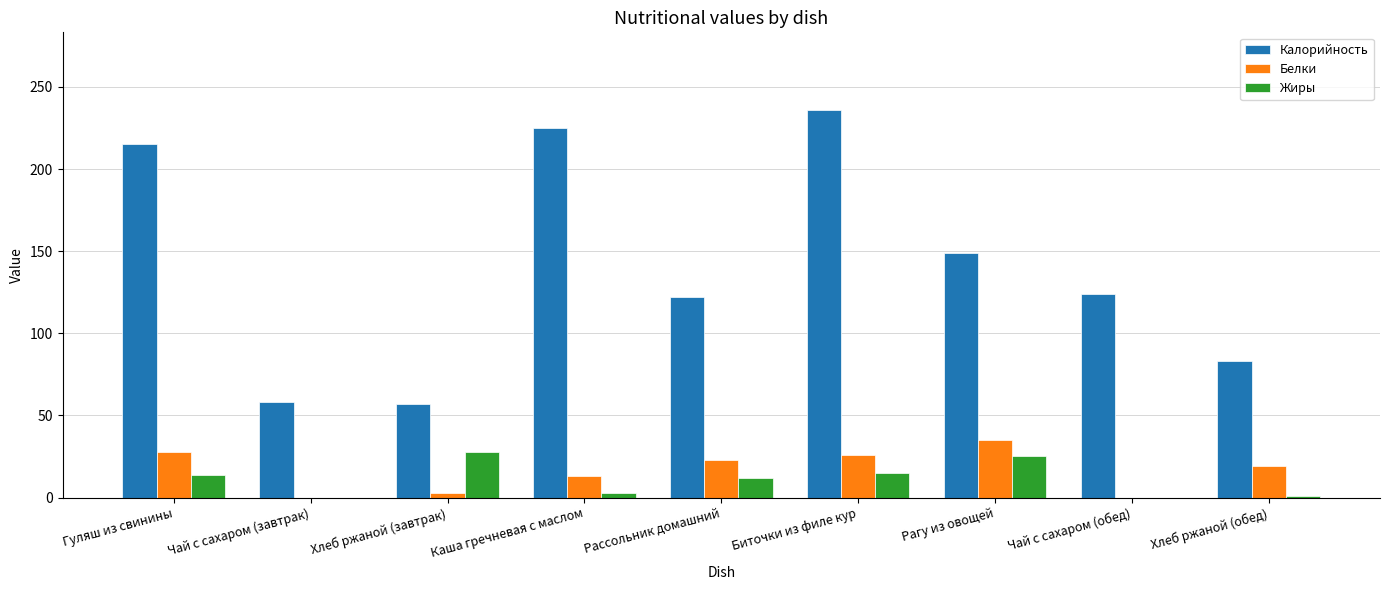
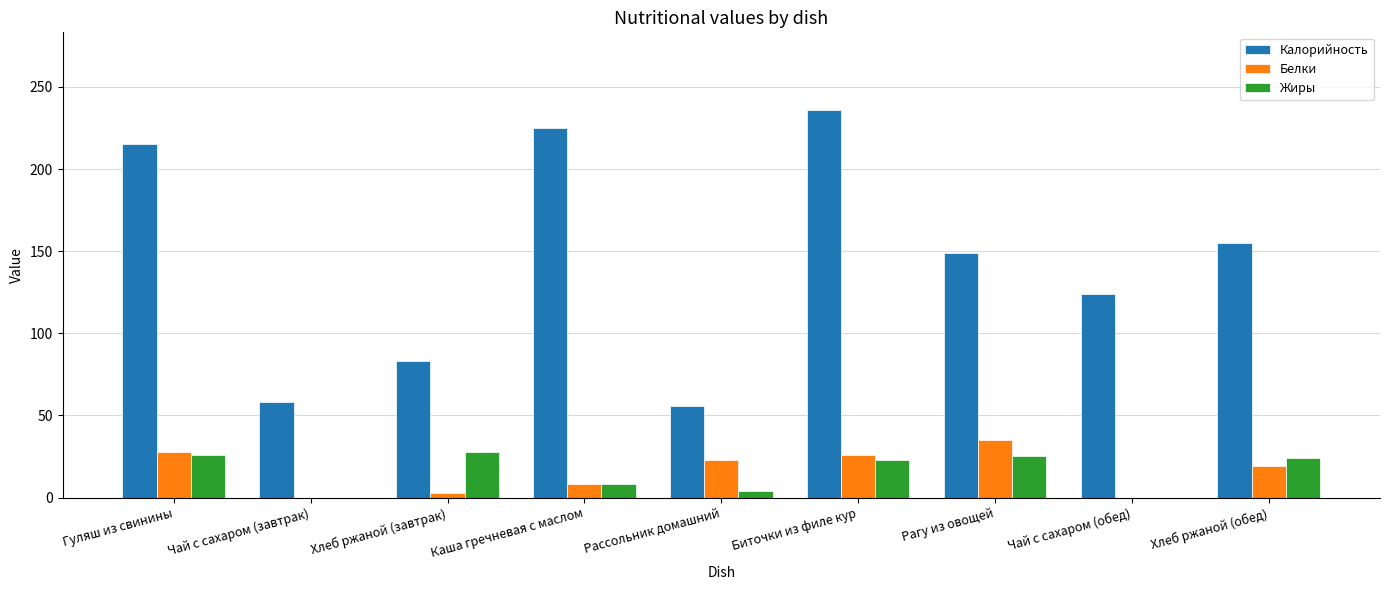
  {
    "Калорийность": {
      "Гуляш из свинины": 215,
      "Чай с сахаром (завтрак)": 58,
-     "Хлеб ржаной (завтрак)": 57,
+     "Хлеб ржаной (завтрак)": 83,
      "Каша гречневая с маслом": 225,
-     "Рассольник домашний": 122,
+     "Рассольник домашний": 56,
      "Биточки из филе кур": 236,
      "Рагу из овощей": 149,
      "Чай с сахаром (обед)": 124,
-     "Хлеб ржаной (обед)": 83
+     "Хлеб ржаной (обед)": 155
    },
    "Белки": {
      "Гуляш из свинины": 28,
      "Чай с сахаром (завтрак)": 0,
      "Хлеб ржаной (завтрак)": 3,
-     "Каша гречневая с маслом": 13,
+     "Каша гречневая с маслом": 8,
      "Рассольник домашний": 23,
      "Биточки из филе кур": 26,
      "Рагу из овощей": 35,
      "Чай с сахаром (обед)": 0,
      "Хлеб ржаной (обед)": 19
    },
    "Жиры": {
-     "Гуляш из свинины": 14,
+     "Гуляш из свинины": 26,
      "Чай с сахаром (завтрак)": 0,
      "Хлеб ржаной (завтрак)": 28,
-     "Каша гречневая с маслом": 3,
-     "Рассольник домашний": 12,
-     "Биточки из филе кур": 15,
+     "Каша гречневая с маслом": 8,
+     "Рассольник домашний": 4,
+     "Биточки из филе кур": 23,
      "Рагу из овощей": 25,
      "Чай с сахаром (обед)": 0,
-     "Хлеб ржаной (обед)": 1
+     "Хлеб ржаной (обед)": 24
    }
  }
